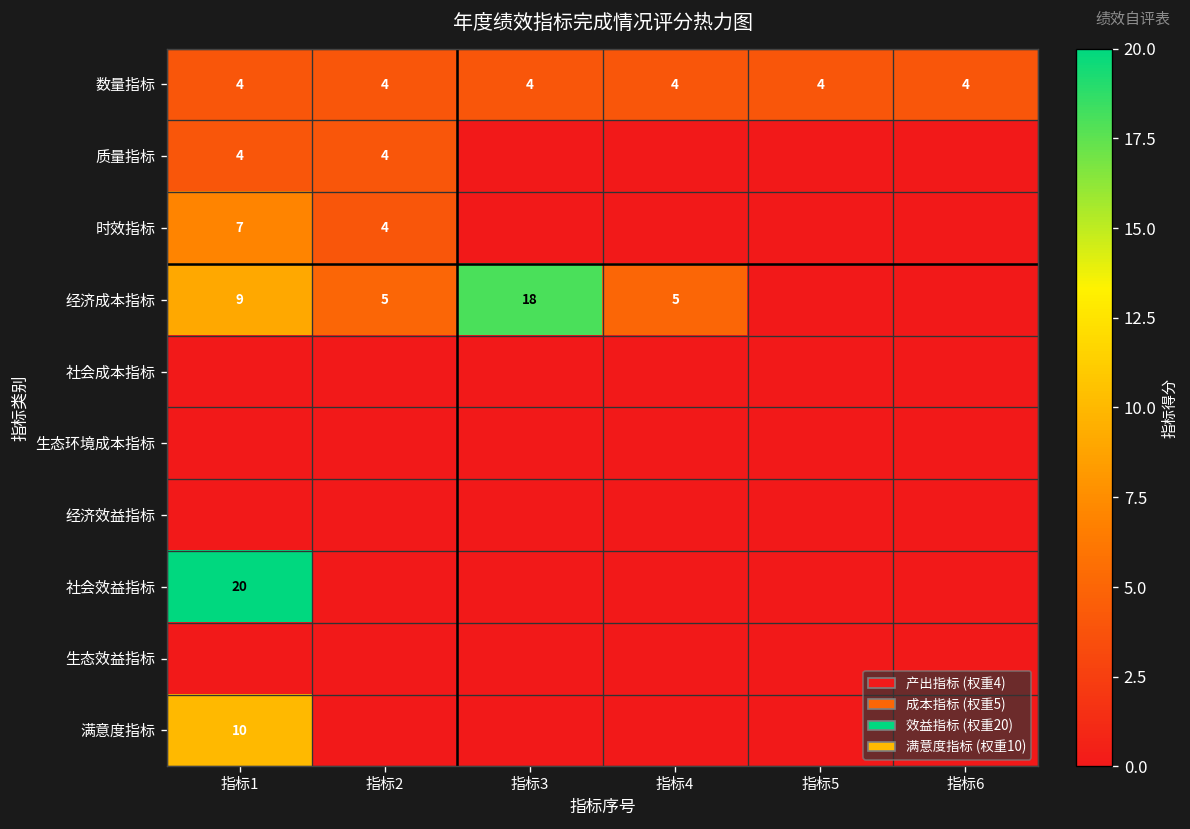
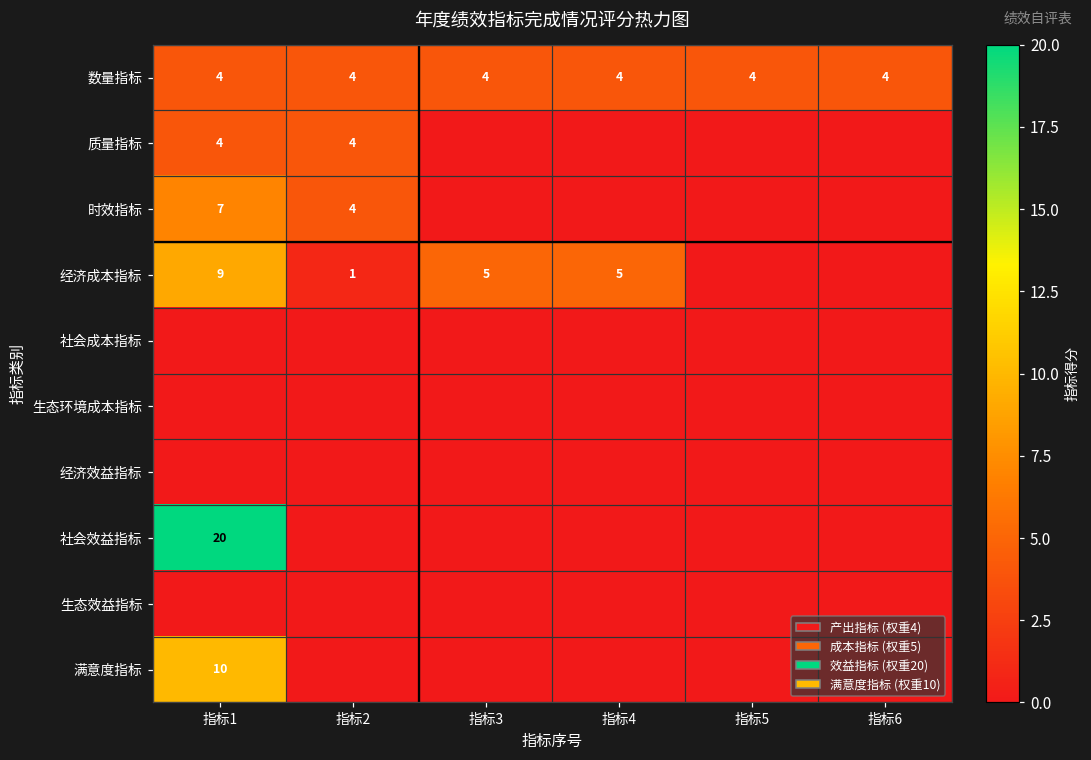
  {
    "数量指标": {
      "指标1": 4,
      "指标2": 4,
      "指标3": 4,
      "指标4": 4,
      "指标5": 4,
      "指标6": 4
    },
    "质量指标": {
      "指标1": 4,
      "指标2": 4
    },
    "时效指标": {
      "指标1": 7,
      "指标2": 4
    },
    "经济成本指标": {
      "指标1": 9,
-     "指标2": 5,
-     "指标3": 18,
+     "指标2": 1,
+     "指标3": 5,
      "指标4": 5
    },
    "社会效益指标": {
      "指标1": 20
    },
    "满意度指标": {
      "指标1": 10
    }
  }
